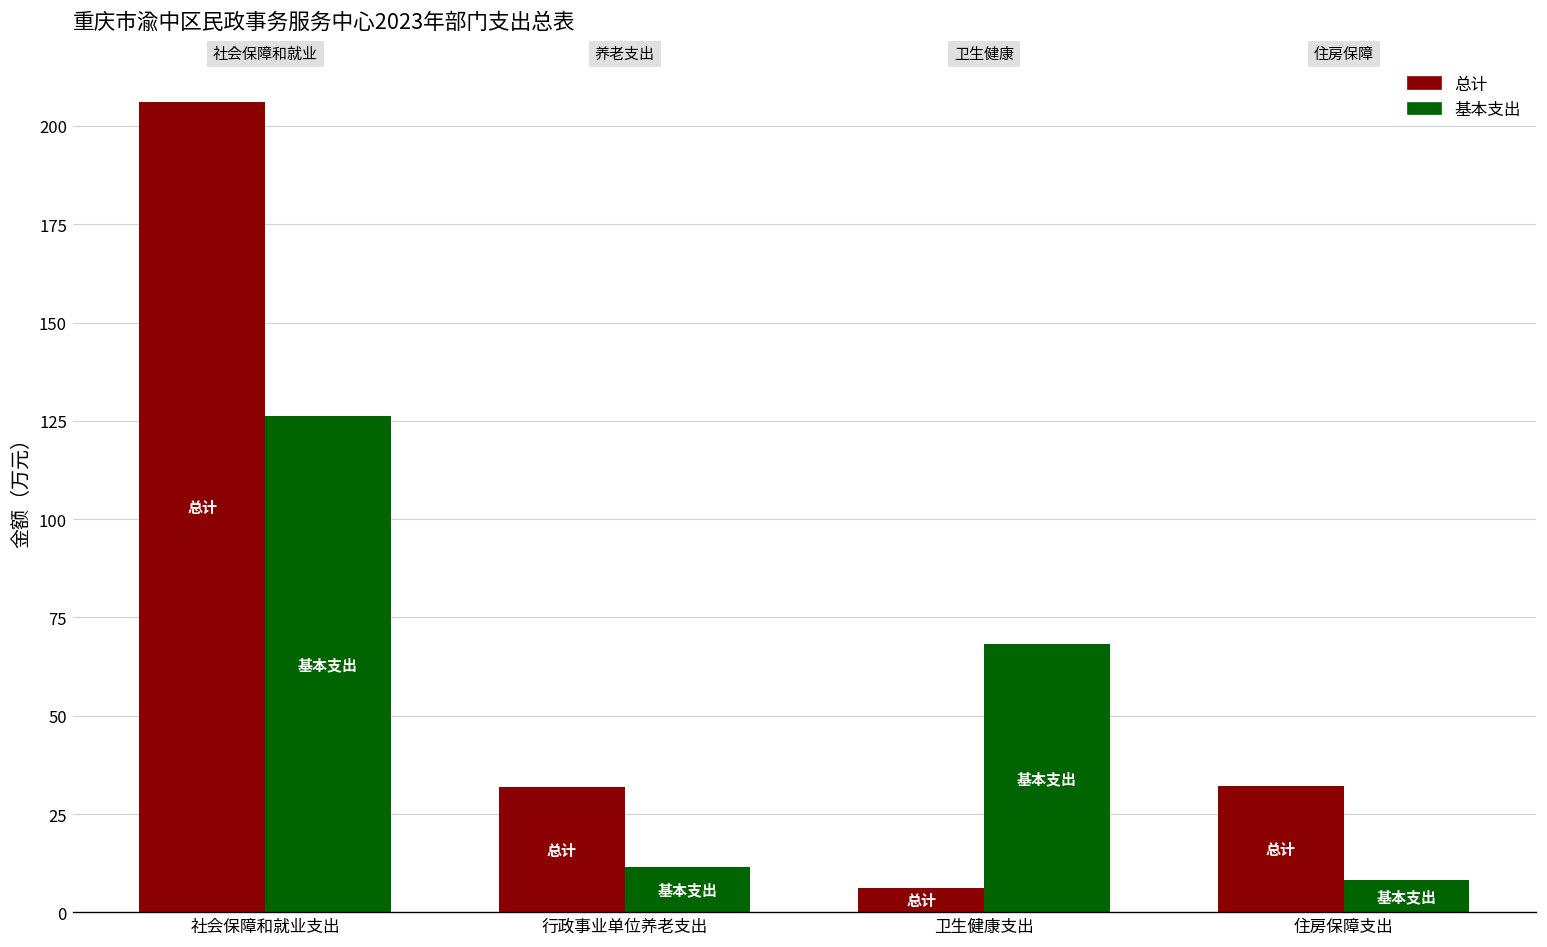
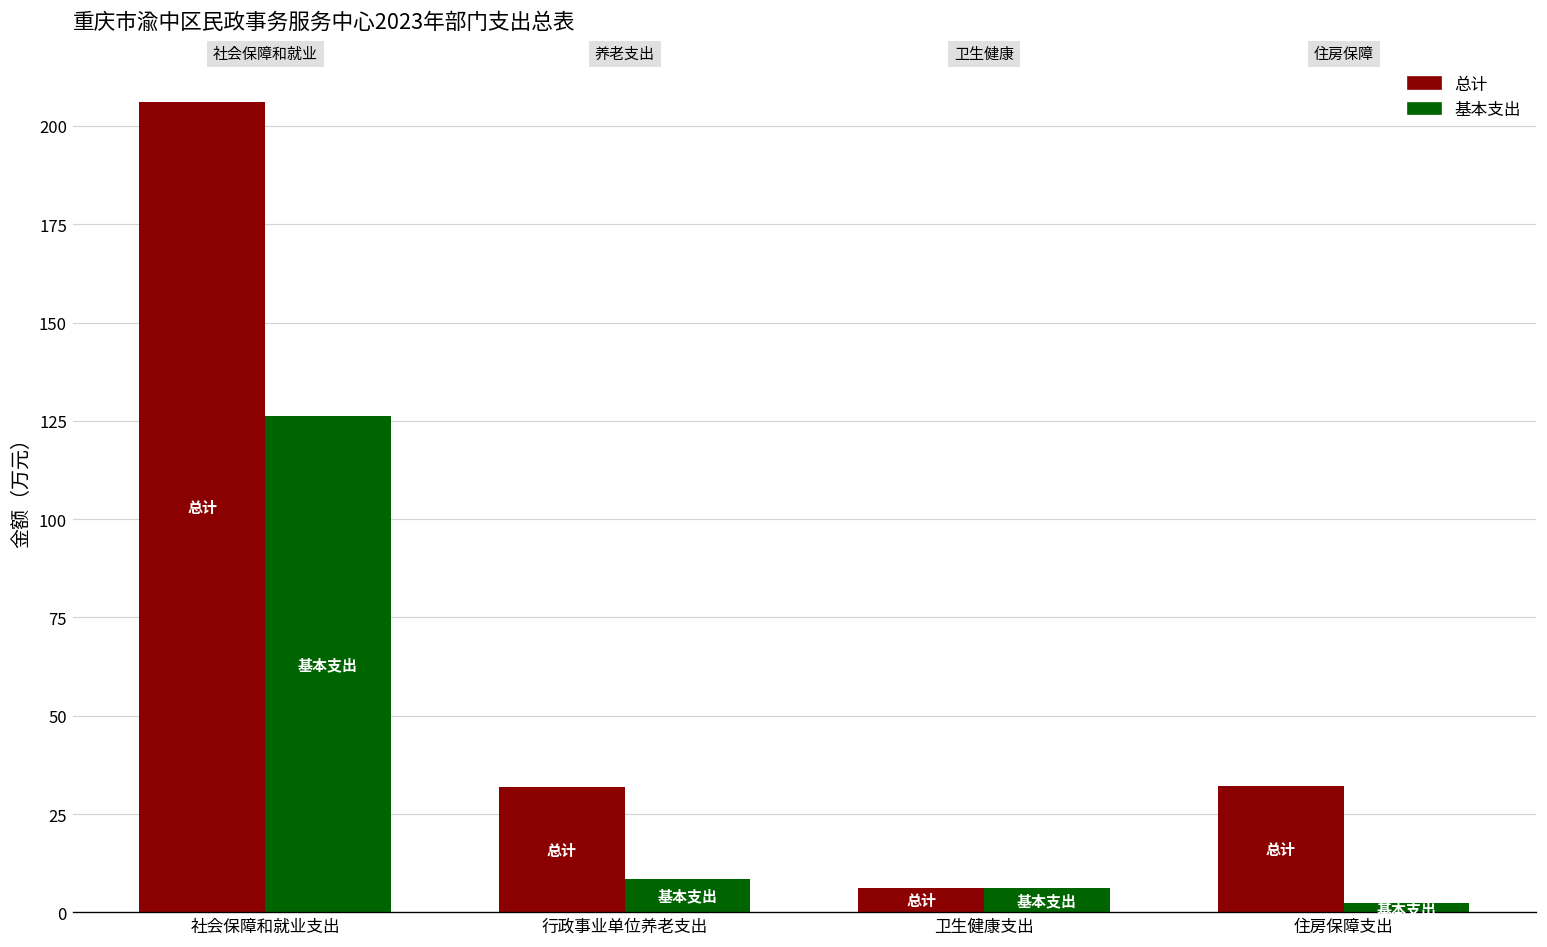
  {
    "总计": {
      "社会保障和就业支出": 206,
      "行政事业单位养老支出": 32,
      "卫生健康支出": 6,
      "住房保障支出": 32
    },
    "基本支出": {
      "社会保障和就业支出": 126,
-     "行政事业单位养老支出": 11,
-     "卫生健康支出": 68,
-     "住房保障支出": 8
+     "行政事业单位养老支出": 9,
+     "卫生健康支出": 6,
+     "住房保障支出": 2
    }
  }
